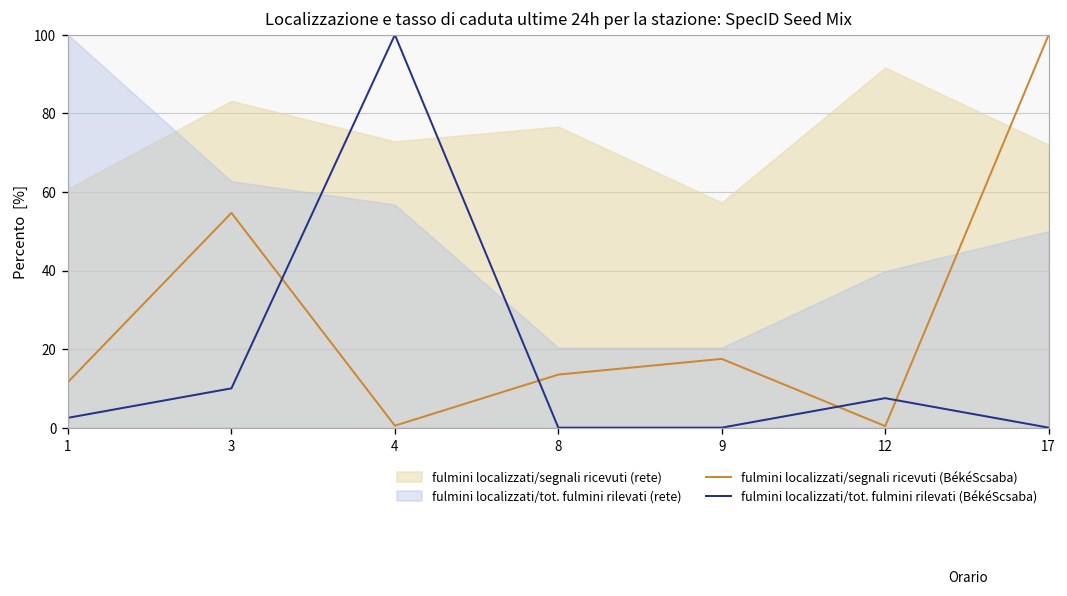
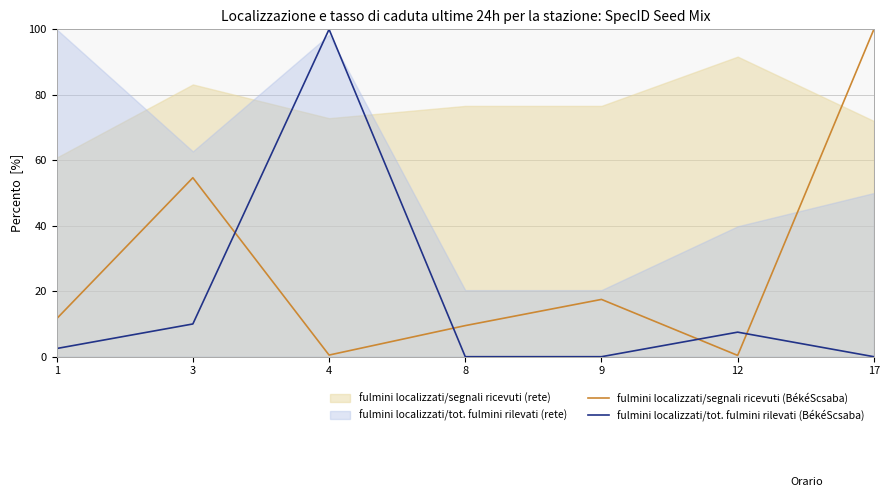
  {
    "fulmini localizzati/segnali ricevuti (BékéScsaba)": {
      "1": 12,
      "3": 55,
      "4": 1,
-     "8": 14,
+     "8": 10,
      "9": 18,
      "12": 0,
      "17": 100
    },
    "fulmini localizzati/segnali ricevuti (rete)": {
      "1": 61,
      "3": 83,
      "4": 73,
      "8": 77,
-     "9": 57,
+     "9": 77,
      "12": 92,
      "17": 72
    },
    "fulmini localizzati/tot. fulmini rilevati (BékéScsaba)": {
      "1": 3,
      "3": 10,
      "4": 100,
      "8": 0,
      "9": 0,
      "12": 8,
      "17": 0
    },
    "fulmini localizzati/tot. fulmini rilevati (rete)": {
      "1": 100,
      "3": 63,
-     "4": 57,
+     "4": 98,
      "8": 20,
      "9": 20,
      "12": 40,
      "17": 50
    }
  }
